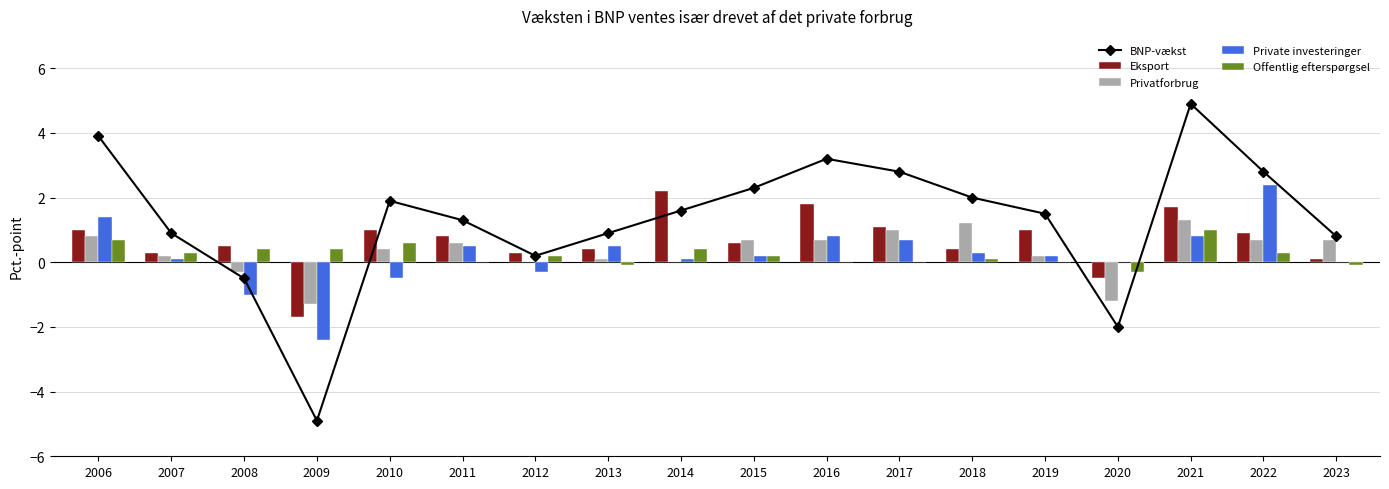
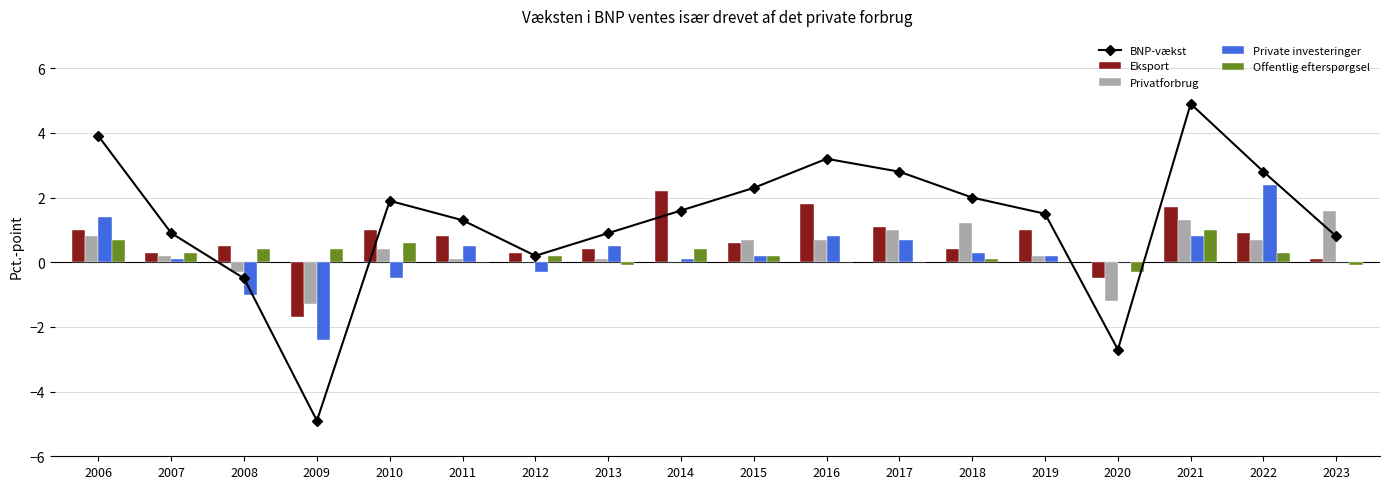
  {
    "Eksport": {
      "2006": 1.0,
      "2007": 0.3,
      "2008": 0.5,
      "2009": -1.7,
      "2010": 1.0,
      "2011": 0.8,
      "2012": 0.3,
      "2013": 0.4,
      "2014": 2.2,
      "2015": 0.6,
      "2016": 1.8,
      "2017": 1.1,
      "2018": 0.4,
      "2019": 1.0,
      "2020": -0.5,
      "2021": 1.7,
      "2022": 0.9,
      "2023": 0.1
    },
    "BNP-vækst": {
      "2006": 3.9,
      "2007": 0.9,
      "2008": -0.5,
      "2009": -4.9,
      "2010": 1.9,
      "2011": 1.3,
      "2012": 0.2,
      "2013": 0.9,
      "2014": 1.6,
      "2015": 2.3,
      "2016": 3.2,
      "2017": 2.8,
      "2018": 2.0,
      "2019": 1.5,
-     "2020": -2.0,
+     "2020": -2.7,
      "2021": 4.9,
      "2022": 2.8,
      "2023": 0.8
    },
    "Privatforbrug": {
      "2006": 0.8,
      "2007": 0.2,
      "2008": -0.3,
      "2009": -1.3,
      "2010": 0.4,
-     "2011": 0.6,
+     "2011": 0.1,
      "2012": 0.0,
      "2013": 0.1,
      "2014": 0.0,
      "2015": 0.7,
      "2016": 0.7,
      "2017": 1.0,
      "2018": 1.2,
      "2019": 0.2,
      "2020": -1.2,
      "2021": 1.3,
      "2022": 0.7,
-     "2023": 0.7
+     "2023": 1.6
    },
    "Private investeringer": {
      "2006": 1.4,
      "2007": 0.1,
      "2008": -1.0,
      "2009": -2.4,
      "2010": -0.5,
      "2011": 0.5,
      "2012": -0.3,
      "2013": 0.5,
      "2014": 0.1,
      "2015": 0.2,
      "2016": 0.8,
      "2017": 0.7,
      "2018": 0.3,
      "2019": 0.2,
      "2020": 0.0,
      "2021": 0.8,
      "2022": 2.4,
      "2023": 0.0
    },
    "Offentlig efterspørgsel": {
      "2006": 0.7,
      "2007": 0.3,
      "2008": 0.4,
      "2009": 0.4,
      "2010": 0.6,
      "2011": 0.0,
      "2012": 0.2,
      "2013": -0.1,
      "2014": 0.4,
      "2015": 0.2,
      "2016": 0.0,
      "2017": 0.0,
      "2018": 0.1,
      "2019": 0.0,
      "2020": -0.3,
      "2021": 1.0,
      "2022": 0.3,
      "2023": -0.1
    }
  }
